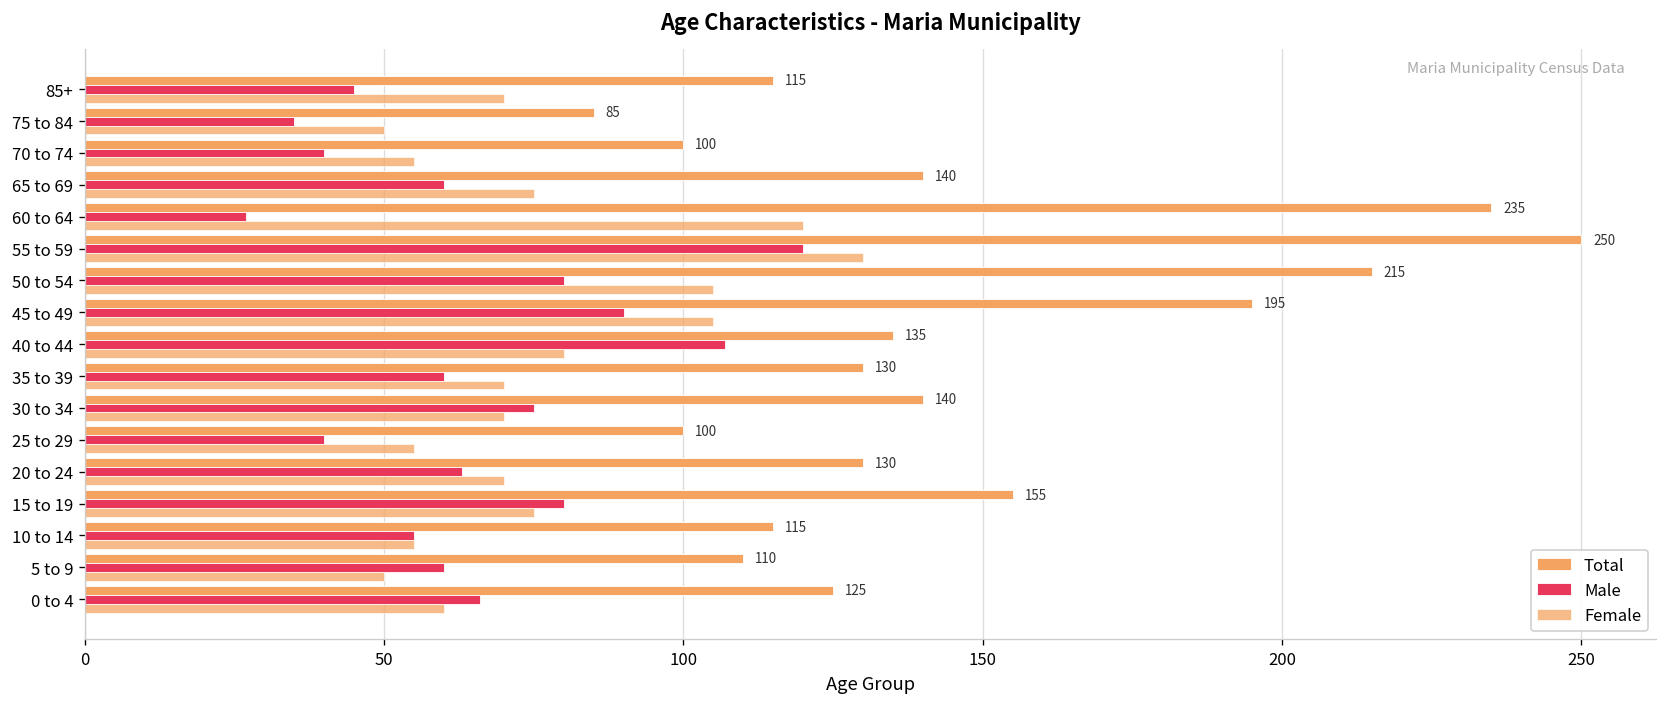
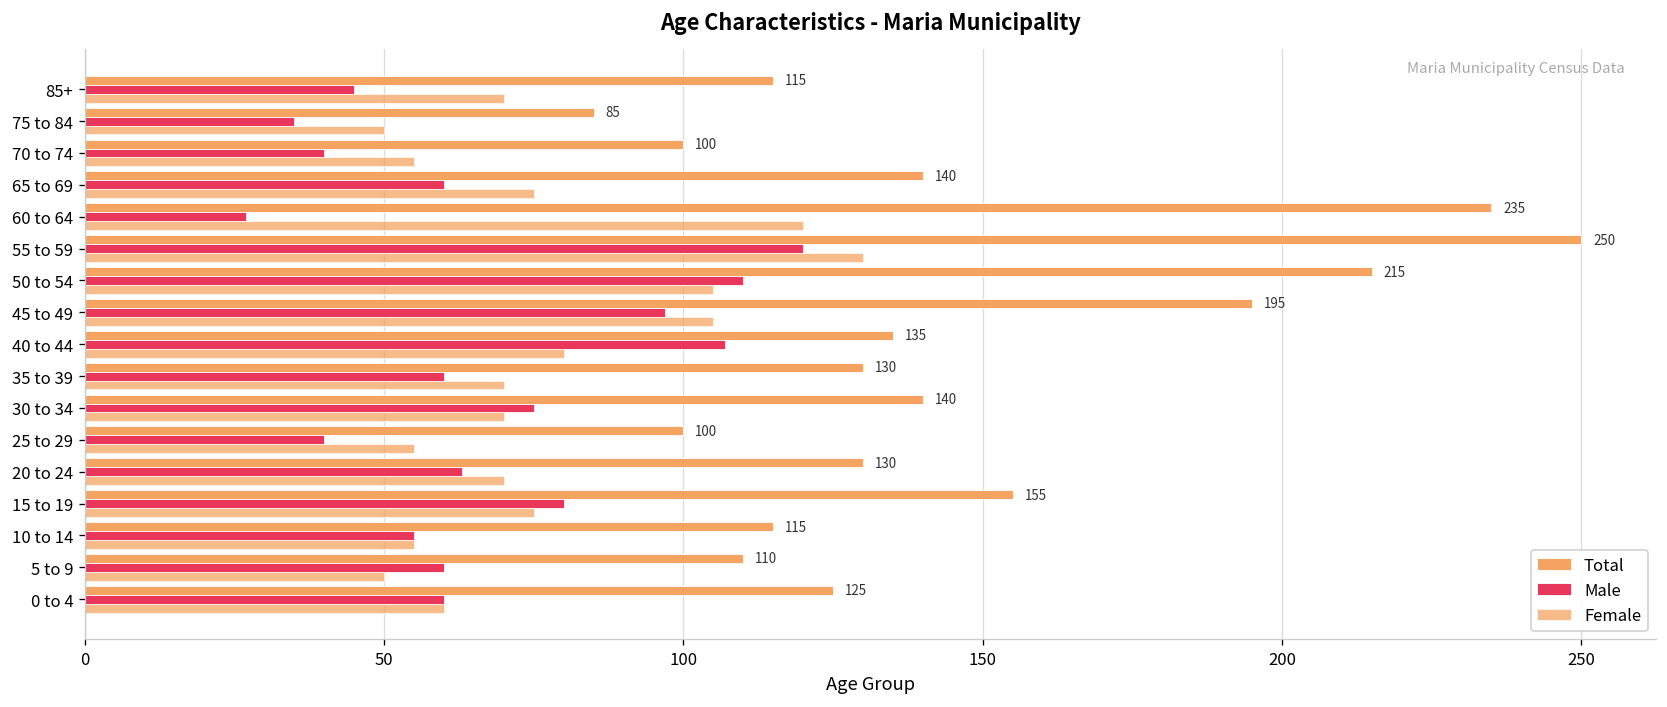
  {
    "Male": {
      "85+": 45,
      "75 to 84": 35,
      "70 to 74": 40,
      "65 to 69": 60,
      "60 to 64": 27,
      "55 to 59": 120,
-     "50 to 54": 80,
-     "45 to 49": 90,
+     "50 to 54": 110,
+     "45 to 49": 97,
      "40 to 44": 107,
      "35 to 39": 60,
      "30 to 34": 75,
      "25 to 29": 40,
      "20 to 24": 63,
      "15 to 19": 80,
      "10 to 14": 55,
      "5 to 9": 60,
-     "0 to 4": 66
+     "0 to 4": 60
    }
  }
